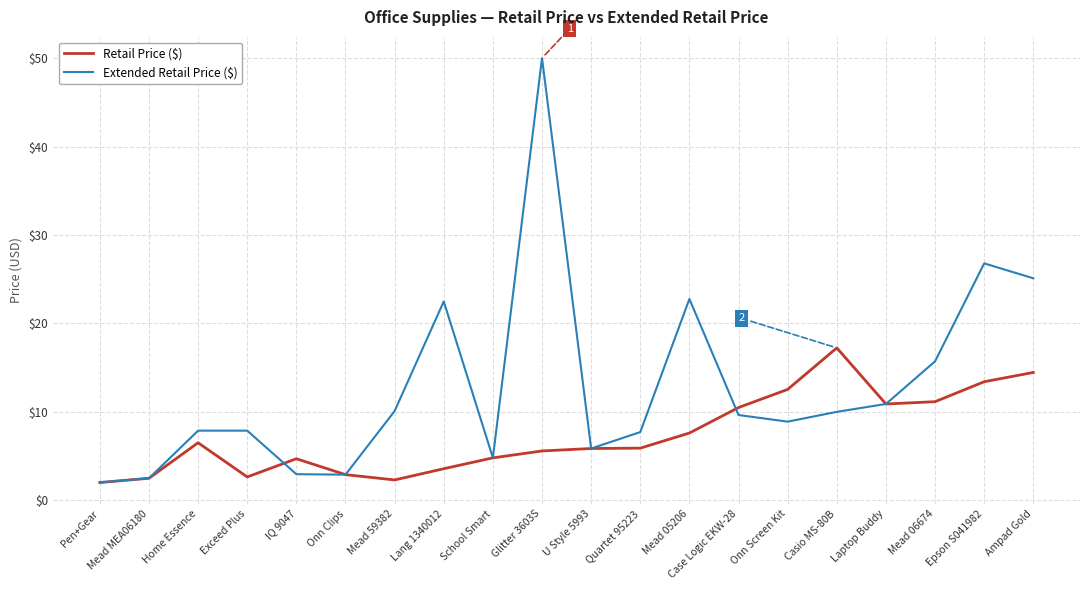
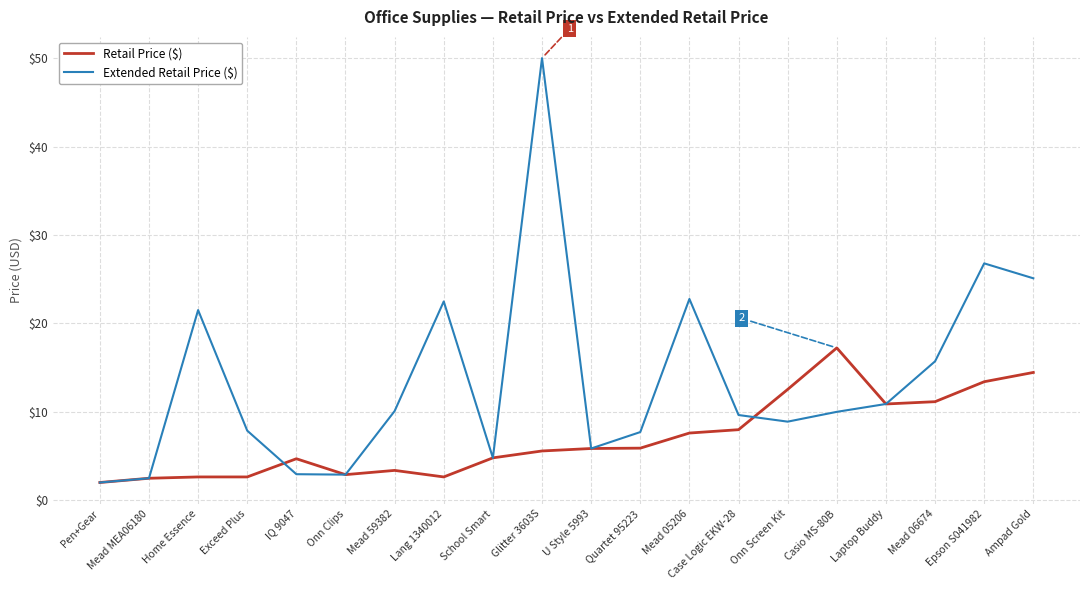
  {
    "Retail Price ($)": {
-     "Home Essence": "$6",
+     "Home Essence": "$3",
      "Exceed Plus": "$3",
      "IQ 9047": "$5",
-     "Mead 59382": "$2",
-     "Lang 1340012": "$4",
+     "Mead 59382": "$3",
+     "Lang 1340012": "$3",
      "Glitter 3603S": "$6",
      "Quartet 95223": "$6",
      "Mead 05206": "$8",
-     "Case Logic EKW-28": "$10",
+     "Case Logic EKW-28": "$8",
      "Onn Screen Kit": "$13",
      "Casio MS-80B": "$17",
      "Mead 06674": "$11",
      "Epson S041982": "$13",
      "Ampad Gold": "$14"
    },
    "Extended Retail Price ($)": {
-     "Home Essence": "$8",
+     "Home Essence": "$22",
      "Exceed Plus": "$8",
      "IQ 9047": "$3",
      "Mead 59382": "$10",
      "Lang 1340012": "$22",
      "Glitter 3603S": "$50",
      "Quartet 95223": "$8",
      "Mead 05206": "$23",
      "Case Logic EKW-28": "$10",
      "Onn Screen Kit": "$9",
      "Casio MS-80B": "$10",
      "Mead 06674": "$16",
      "Epson S041982": "$27",
      "Ampad Gold": "$25"
    }
  }
